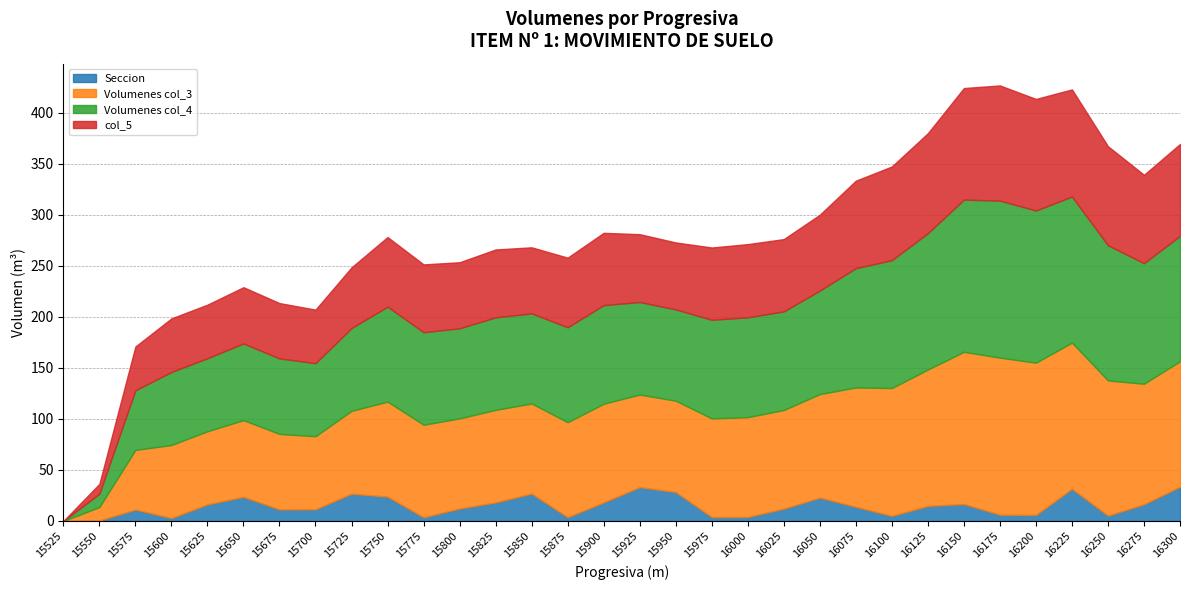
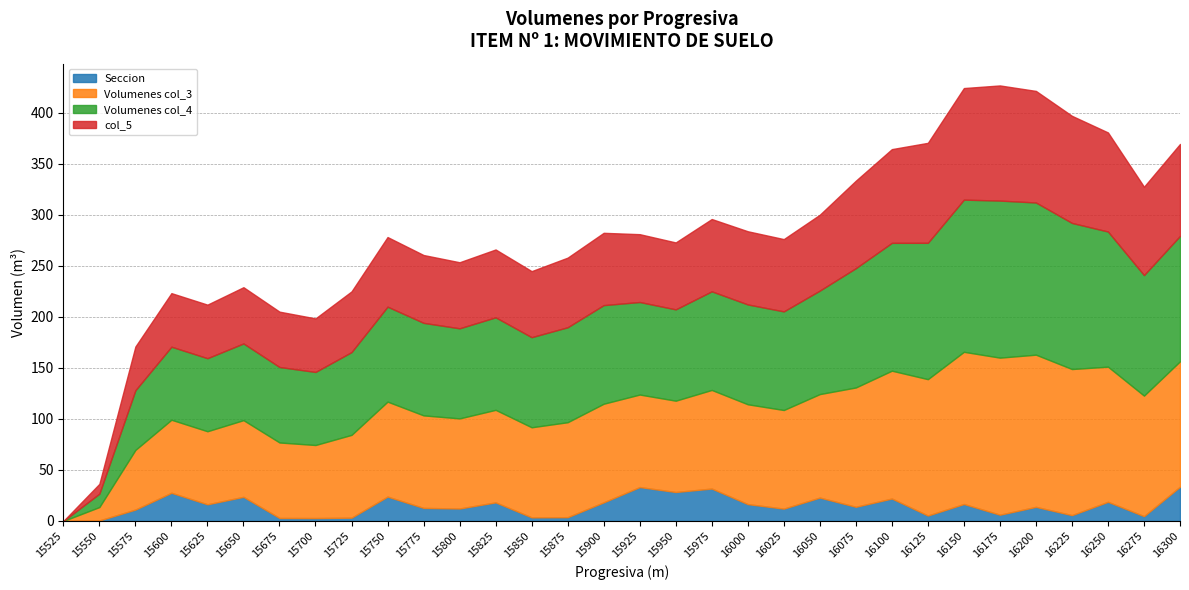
  {
    "Seccion": {
      "15575": 11,
-     "15600": 3,
+     "15600": 28,
      "15625": 16,
      "15650": 24,
-     "15675": 11,
-     "15700": 11,
-     "15725": 27,
+     "15675": 3,
+     "15700": 3,
+     "15725": 3,
      "15750": 24,
-     "15775": 4,
+     "15775": 13,
      "15800": 12,
      "15825": 18,
-     "15850": 27,
+     "15850": 4,
      "15875": 4,
      "15900": 18,
      "15925": 33,
      "15950": 28,
-     "15975": 4,
-     "16000": 4,
+     "15975": 32,
+     "16000": 17,
      "16025": 12,
      "16050": 23,
      "16075": 14,
-     "16100": 5,
-     "16125": 15,
+     "16100": 22,
+     "16125": 5,
      "16150": 17,
      "16175": 6,
-     "16200": 6,
-     "16225": 32,
-     "16250": 5,
-     "16275": 16,
+     "16200": 14,
+     "16225": 6,
+     "16250": 19,
+     "16275": 5,
      "16300": 34
    },
    "Volumenes col_3": {
      "15550": 13,
      "15575": 58,
      "15600": 72,
      "15625": 72,
      "15650": 75,
      "15675": 74,
      "15700": 72,
      "15725": 81,
      "15750": 93,
      "15775": 91,
      "15800": 88,
      "15825": 91,
      "15850": 88,
      "15875": 93,
      "15900": 97,
      "15925": 91,
      "15950": 90,
      "15975": 97,
      "16000": 98,
      "16025": 97,
      "16050": 101,
      "16075": 117,
      "16100": 125,
      "16125": 134,
      "16150": 149,
      "16175": 154,
      "16200": 149,
      "16225": 143,
      "16250": 132,
      "16275": 118,
      "16300": 123
    },
    "Volumenes col_4": {
      "15550": 13,
      "15575": 58,
      "15600": 72,
      "15625": 72,
      "15650": 75,
      "15675": 74,
      "15700": 72,
      "15725": 81,
      "15750": 93,
      "15775": 91,
      "15800": 88,
      "15825": 91,
      "15850": 88,
      "15875": 93,
      "15900": 97,
      "15925": 91,
      "15950": 90,
      "15975": 97,
      "16000": 98,
      "16025": 97,
      "16050": 101,
      "16075": 117,
      "16100": 125,
      "16125": 134,
      "16150": 149,
      "16175": 154,
      "16200": 149,
      "16225": 143,
      "16250": 132,
      "16275": 118,
      "16300": 123
    },
    "col_5": {
      "15550": 10,
      "15575": 43,
      "15600": 52,
      "15625": 52,
      "15650": 55,
      "15675": 54,
      "15700": 53,
      "15725": 60,
      "15750": 68,
      "15775": 67,
      "15800": 65,
      "15825": 67,
      "15850": 65,
      "15875": 68,
      "15900": 71,
      "15925": 66,
      "15950": 66,
      "15975": 71,
      "16000": 72,
      "16025": 71,
      "16050": 74,
      "16075": 86,
      "16100": 92,
      "16125": 98,
      "16150": 109,
      "16175": 113,
      "16200": 109,
      "16225": 105,
      "16250": 97,
      "16275": 87,
      "16300": 90
    }
  }
